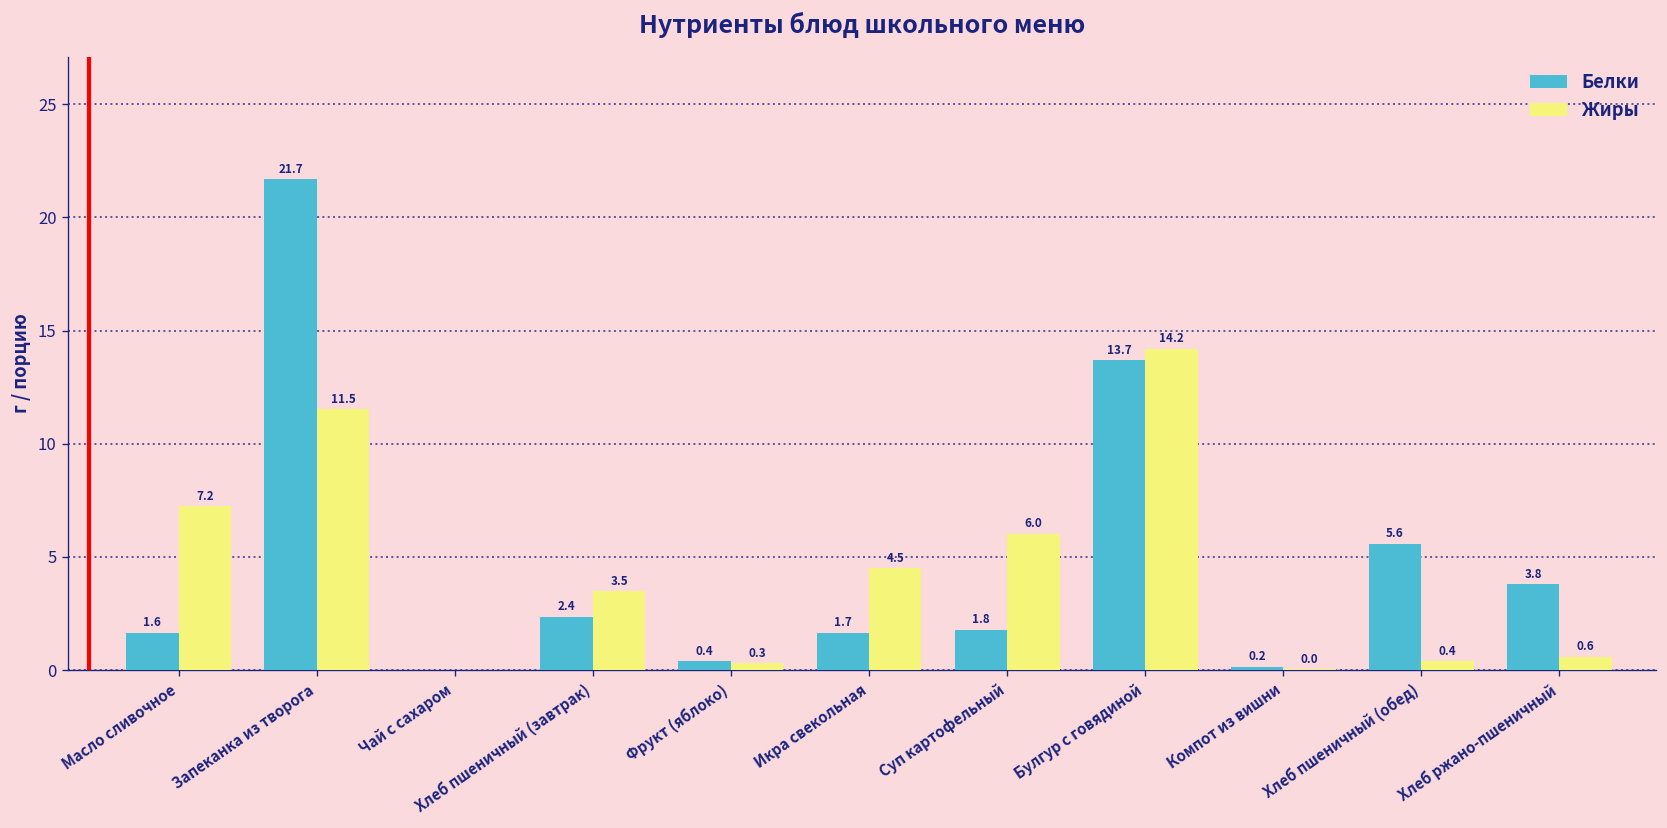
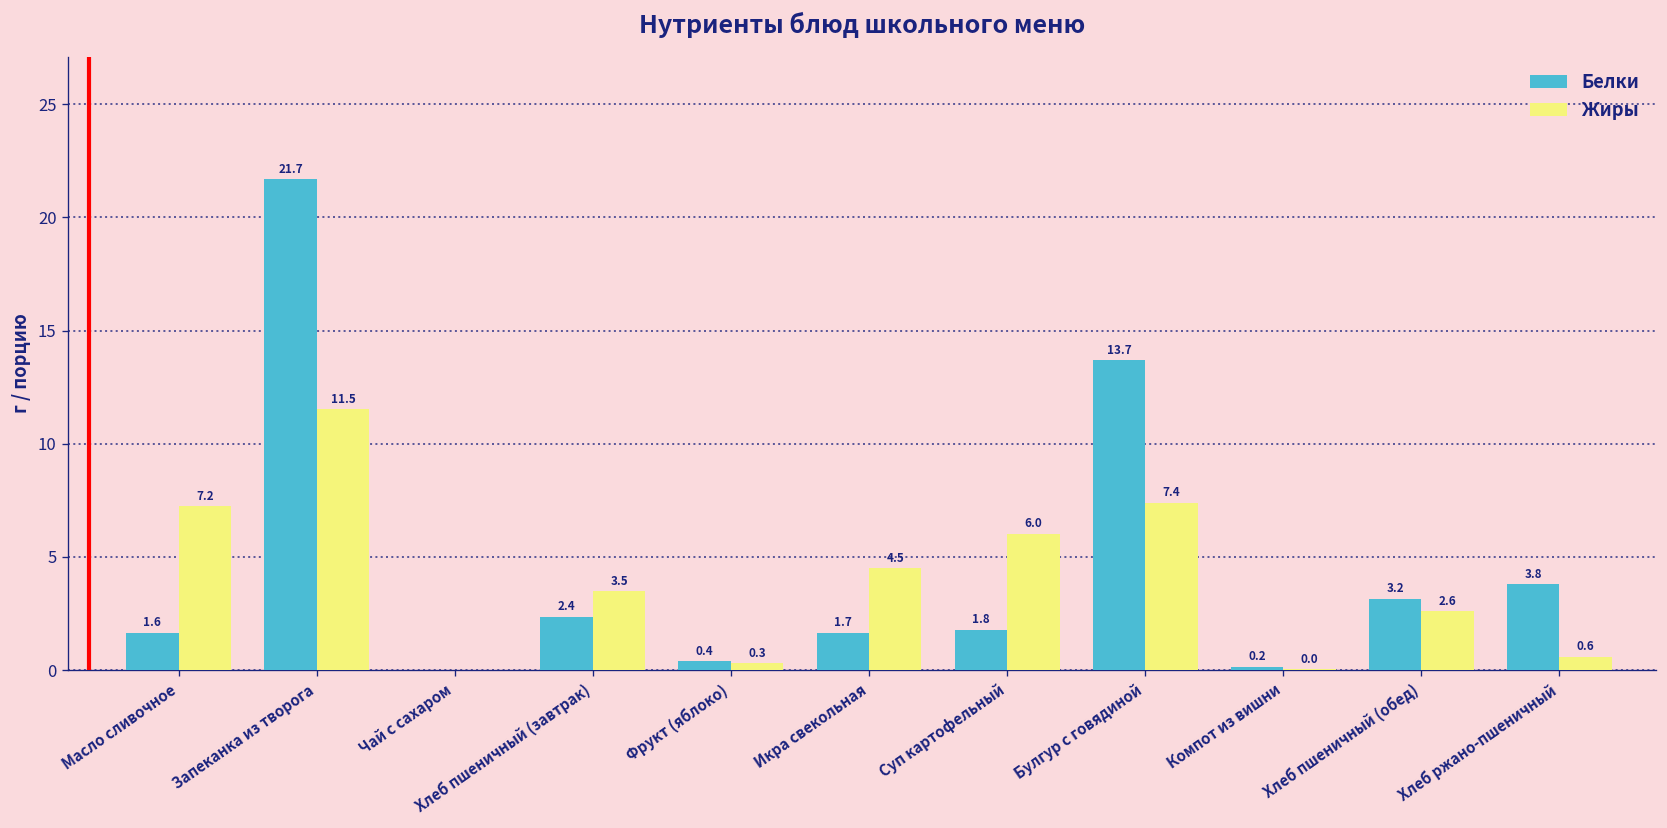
  {
    "Белки": {
      "Масло сливочное": 1.6,
      "Запеканка из творога": 21.7,
      "Хлеб пшеничный (завтрак)": 2.4,
      "Фрукт (яблоко)": 0.4,
      "Икра свекольная": 1.7,
      "Суп картофельный": 1.8,
      "Булгур с говядиной": 13.7,
      "Компот из вишни": 0.2,
-     "Хлеб пшеничный (обед)": 5.6,
+     "Хлеб пшеничный (обед)": 3.2,
      "Хлеб ржано-пшеничный": 3.8
    },
    "Жиры": {
      "Масло сливочное": 7.2,
      "Запеканка из творога": 11.5,
      "Хлеб пшеничный (завтрак)": 3.5,
      "Фрукт (яблоко)": 0.3,
      "Икра свекольная": 4.5,
      "Суп картофельный": 6.0,
-     "Булгур с говядиной": 14.2,
+     "Булгур с говядиной": 7.4,
      "Компот из вишни": 0.0,
-     "Хлеб пшеничный (обед)": 0.4,
+     "Хлеб пшеничный (обед)": 2.6,
      "Хлеб ржано-пшеничный": 0.6
    }
  }
